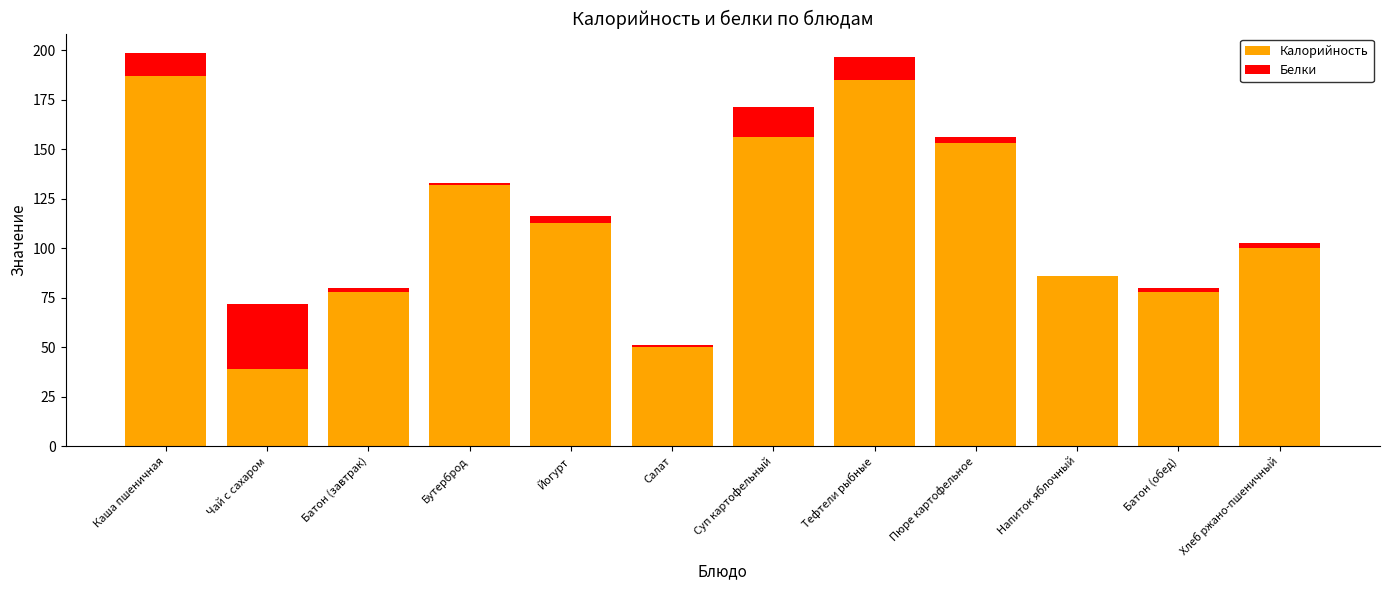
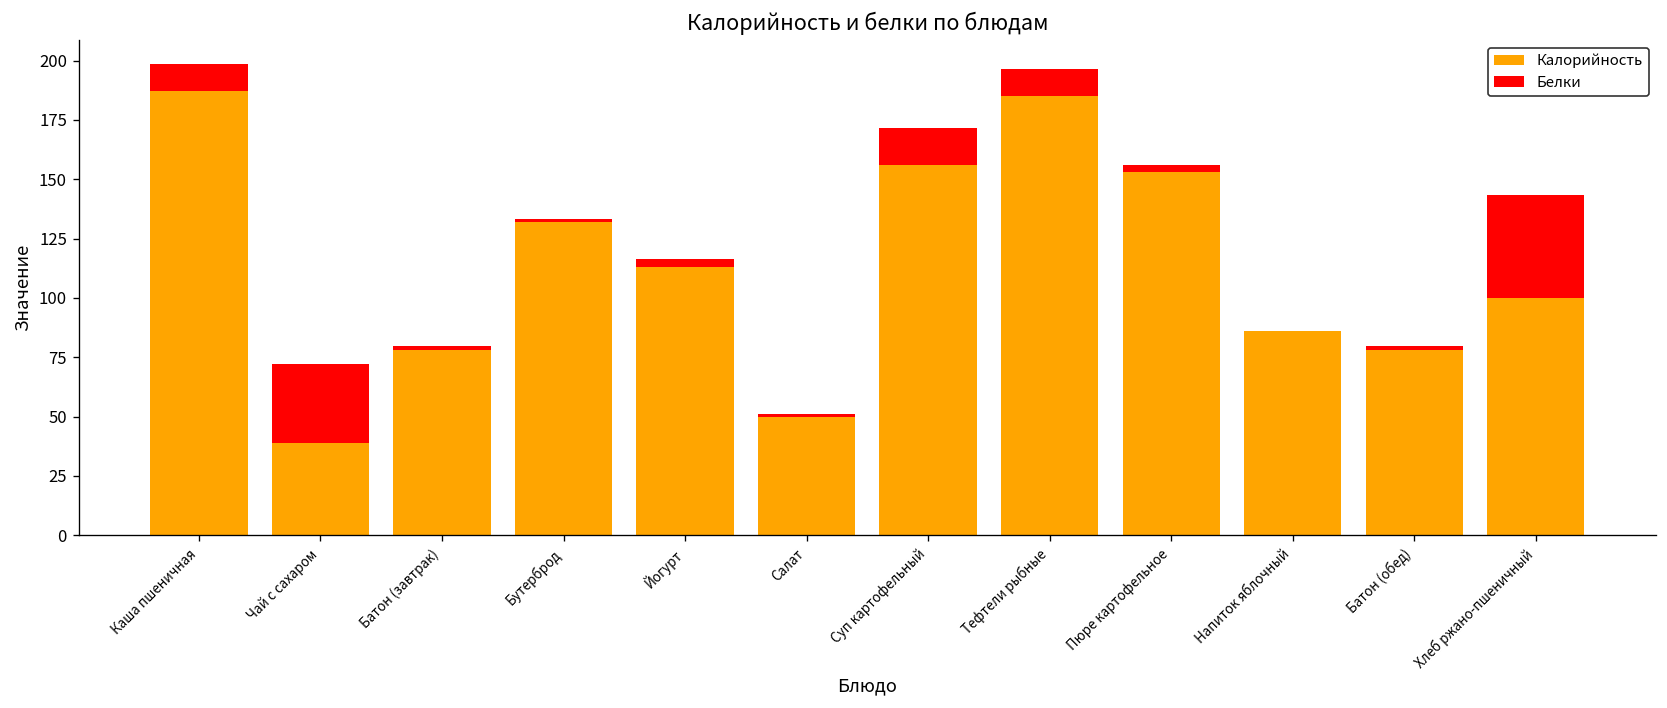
  {
    "Калорийность": {
      "Каша пшеничная": 187,
      "Чай с сахаром": 39,
      "Батон (завтрак)": 78,
      "Бутерброд": 132,
      "Йогурт": 113,
      "Салат": 50,
      "Суп картофельный": 156,
      "Тефтели рыбные": 185,
      "Пюре картофельное": 153,
      "Напиток яблочный": 86,
      "Батон (обед)": 78,
      "Хлеб ржано-пшеничный": 100
    },
    "Белки": {
      "Каша пшеничная": 12,
      "Чай с сахаром": 33,
      "Батон (завтрак)": 2,
      "Йогурт": 4,
      "Суп картофельный": 16,
      "Тефтели рыбные": 12,
      "Пюре картофельное": 3,
      "Батон (обед)": 2,
-     "Хлеб ржано-пшеничный": 3
+     "Хлеб ржано-пшеничный": 44
    }
  }
